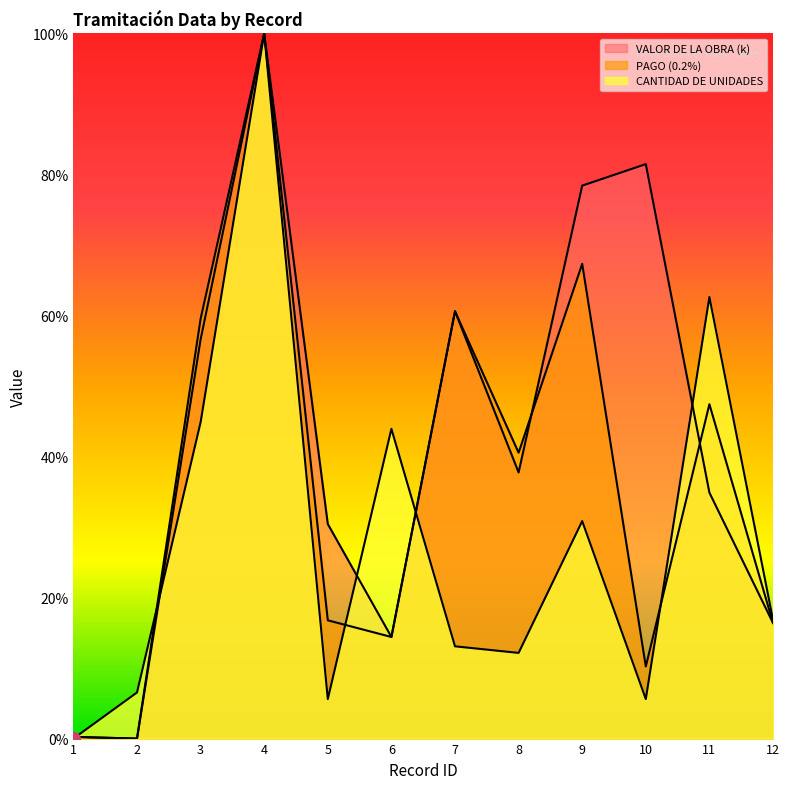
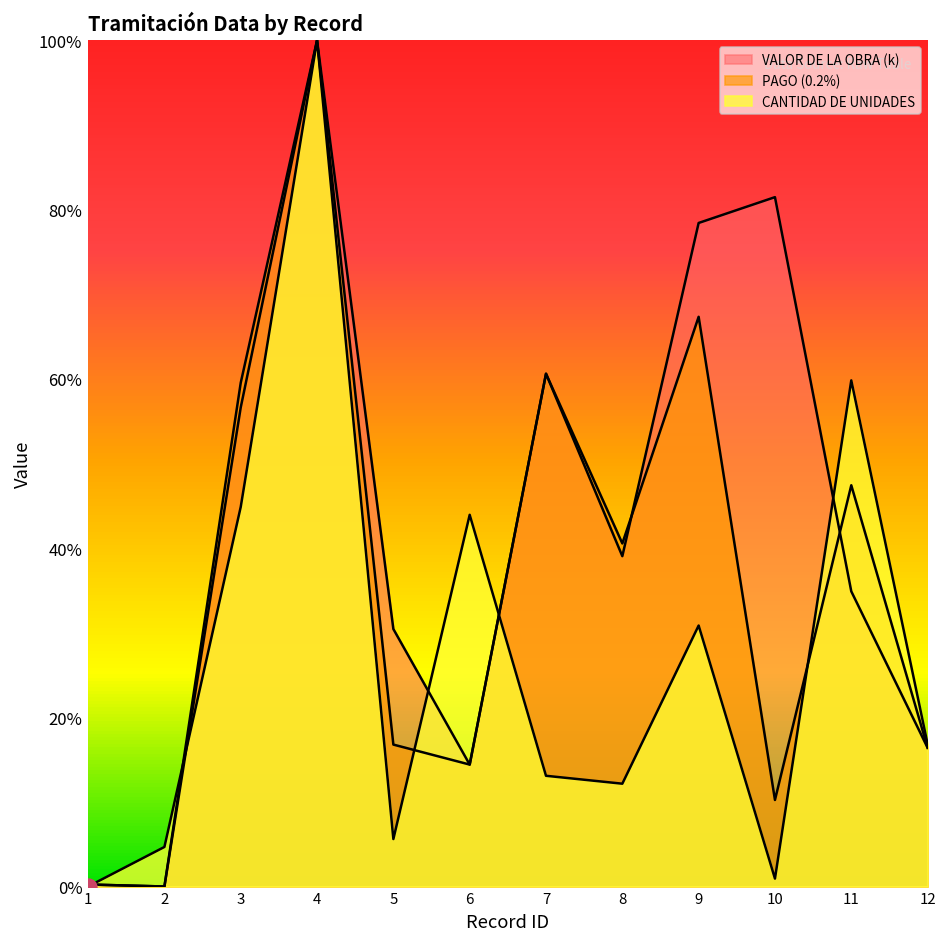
  {
    "VALOR DE LA OBRA (k)": {
      "3": "57%",
      "5": "30%",
-     "8": "38%",
+     "8": "39%",
      "9": "78%",
      "10": "81%",
      "11": "35%"
    },
    "PAGO (0.2%)": {
      "3": "60%",
      "5": "17%",
      "8": "41%",
      "9": "67%",
      "10": "10%",
      "11": "47%"
    },
    "CANTIDAD DE UNIDADES": {
-     "2": "7%",
+     "2": "5%",
      "3": "45%",
      "5": "6%",
      "6": "44%",
      "7": "13%",
      "8": "12%",
      "9": "31%",
-     "10": "6%",
-     "11": "63%",
+     "10": "1%",
+     "11": "60%",
      "12": "17%"
    }
  }
